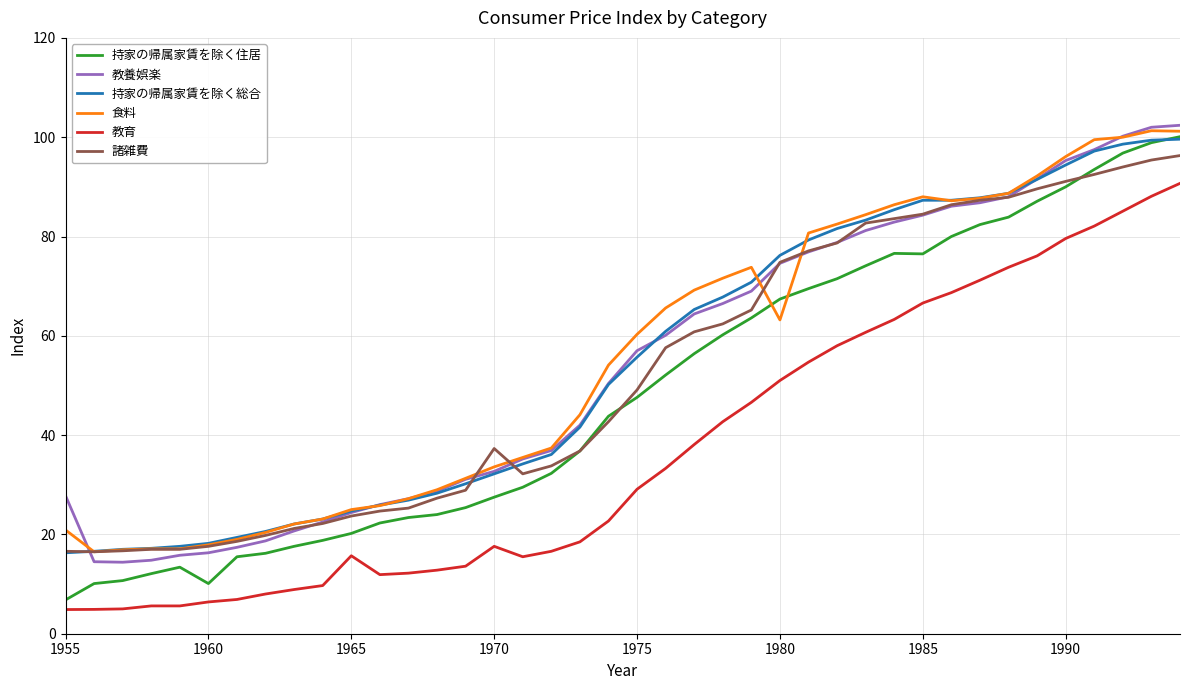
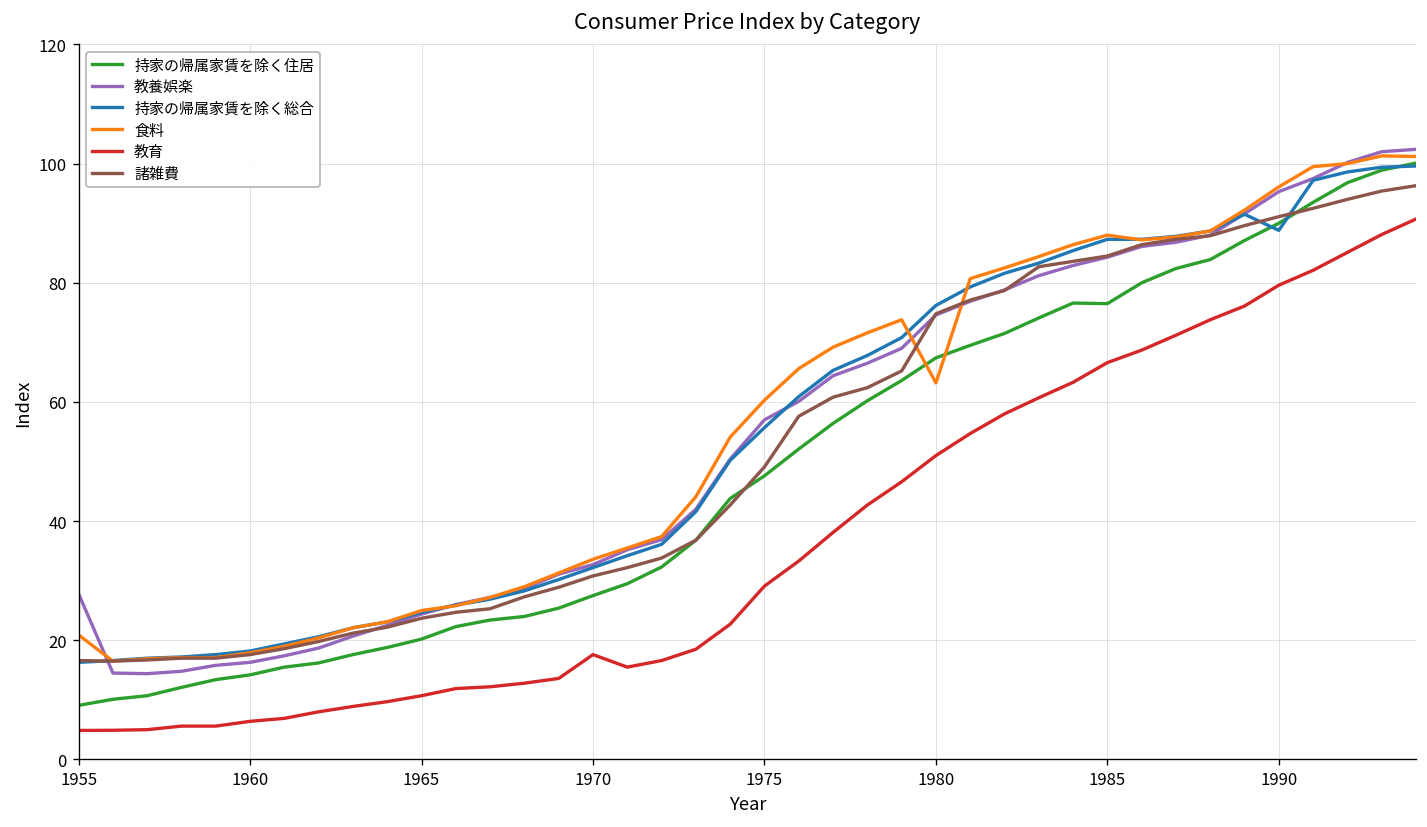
  {
    "持家の帰属家賃を除く住居": {
-     "1955": 7,
-     "1960": 10,
+     "1955": 9,
+     "1960": 14,
      "1965": 20,
      "1970": 28,
      "1975": 48,
      "1980": 67,
      "1985": 77,
      "1990": 90
    },
    "教養娯楽": {
      "1955": 28,
      "1960": 16,
      "1975": 57,
      "1990": 95
    },
    "持家の帰属家賃を除く総合": {
      "1975": 56,
      "1980": 76,
      "1985": 87,
-     "1990": 94
+     "1990": 89
    },
    "食料": {
      "1955": 21,
      "1970": 34,
      "1975": 60,
      "1980": 63,
      "1985": 88,
      "1990": 96
    },
    "教育": {
      "1955": 5,
      "1960": 6,
-     "1965": 16,
+     "1965": 11,
      "1970": 18,
      "1975": 29,
      "1980": 51,
      "1985": 67,
      "1990": 80
    },
    "諸雑費": {
      "1965": 24,
-     "1970": 37,
+     "1970": 31,
      "1975": 49,
      "1990": 91
    }
  }
